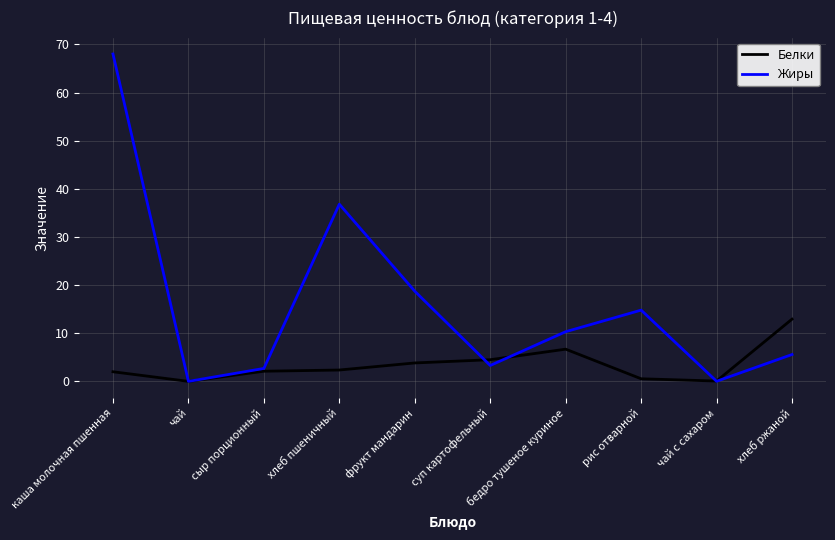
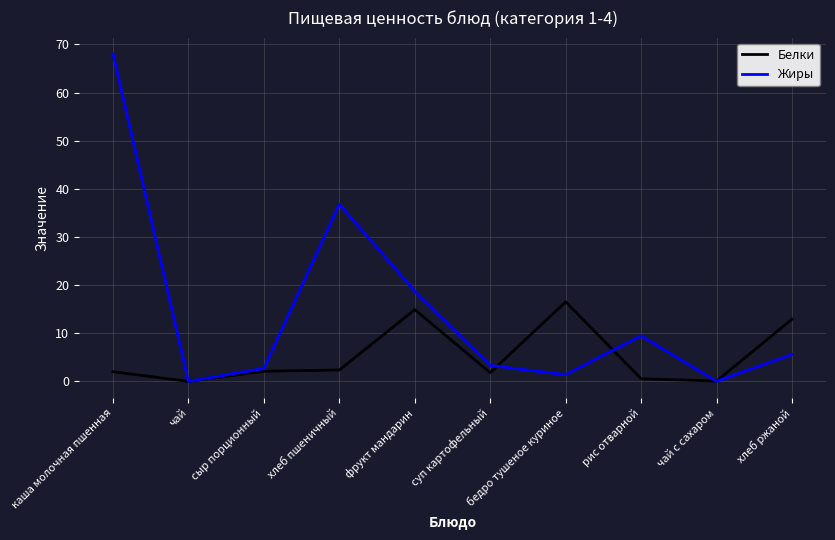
  {
    "Белки": {
      "каша молочная пшенная": 2,
      "сыр порционный": 2,
      "хлеб пшеничный": 2,
-     "фрукт мандарин": 4,
-     "суп картофельный": 5,
-     "бедро тушеное куриное": 7,
+     "фрукт мандарин": 15,
+     "суп картофельный": 2,
+     "бедро тушеное куриное": 17,
      "рис отварной": 1,
      "хлеб ржаной": 13
    },
    "Жиры": {
      "каша молочная пшенная": 68,
      "сыр порционный": 3,
      "хлеб пшеничный": 37,
      "фрукт мандарин": 19,
      "суп картофельный": 3,
-     "бедро тушеное куриное": 10,
-     "рис отварной": 15,
+     "бедро тушеное куриное": 1,
+     "рис отварной": 9,
      "хлеб ржаной": 6
    }
  }
